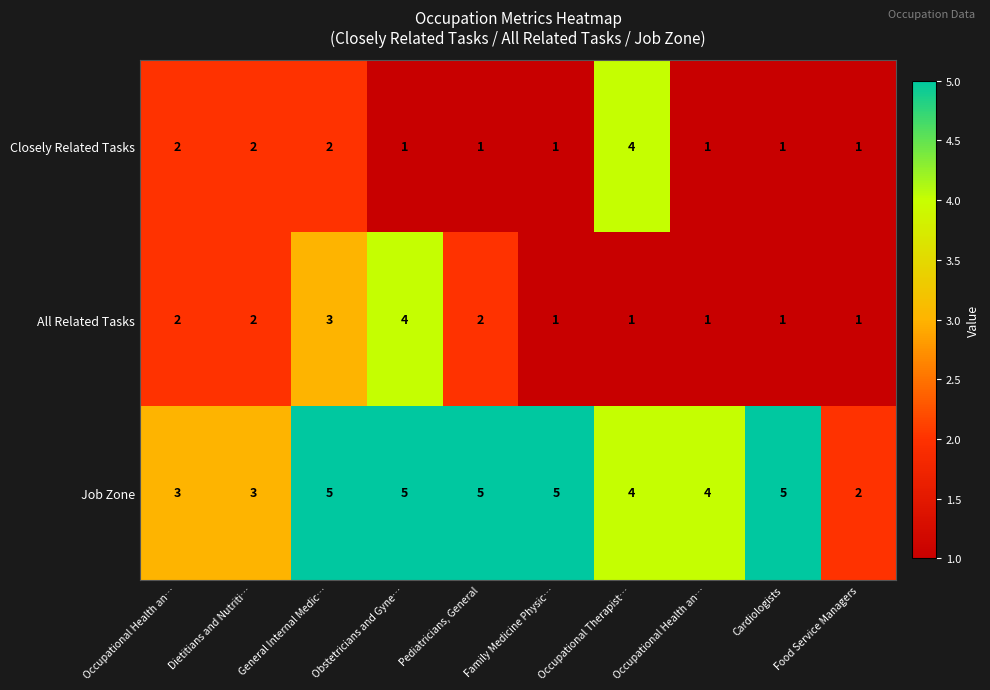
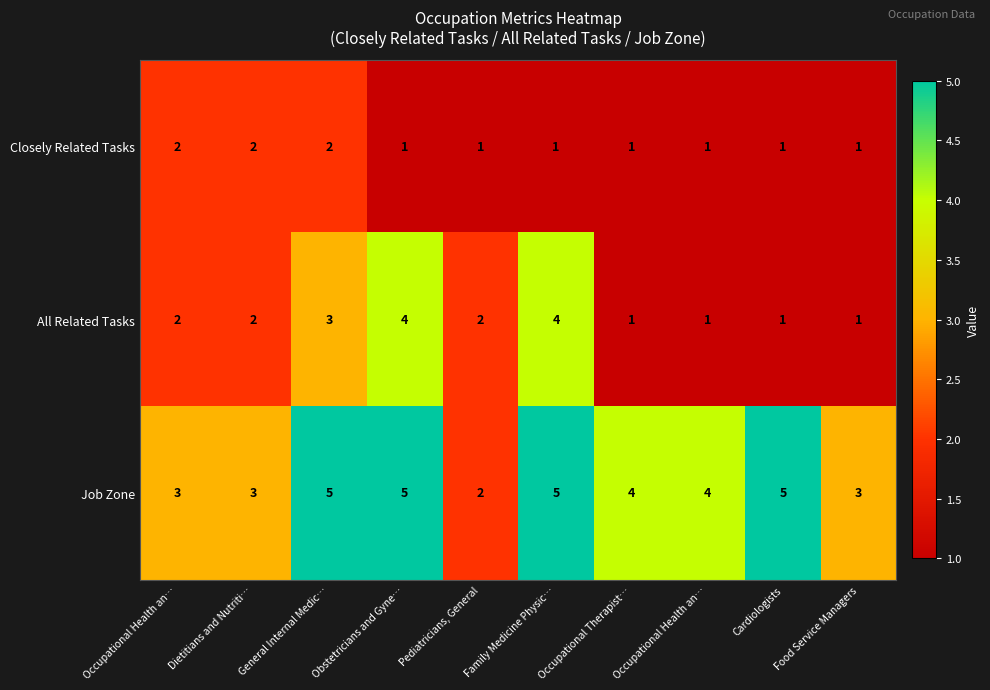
  {
    "Closely Related Tasks": {
      "Dietitians and Nutriti…": 2,
      "General Internal Medic…": 2,
      "Obstetricians and Gyne…": 1,
      "Pediatricians, General": 1,
      "Family Medicine Physic…": 1,
-     "Occupational Therapist…": 4,
+     "Occupational Therapist…": 1,
      "Cardiologists": 1,
      "Food Service Managers": 1
    },
    "All Related Tasks": {
      "Dietitians and Nutriti…": 2,
      "General Internal Medic…": 3,
      "Obstetricians and Gyne…": 4,
      "Pediatricians, General": 2,
-     "Family Medicine Physic…": 1,
+     "Family Medicine Physic…": 4,
      "Occupational Therapist…": 1,
      "Cardiologists": 1,
      "Food Service Managers": 1
    },
    "Job Zone": {
      "Dietitians and Nutriti…": 3,
      "General Internal Medic…": 5,
      "Obstetricians and Gyne…": 5,
-     "Pediatricians, General": 5,
+     "Pediatricians, General": 2,
      "Family Medicine Physic…": 5,
      "Occupational Therapist…": 4,
      "Cardiologists": 5,
-     "Food Service Managers": 2
+     "Food Service Managers": 3
    }
  }
